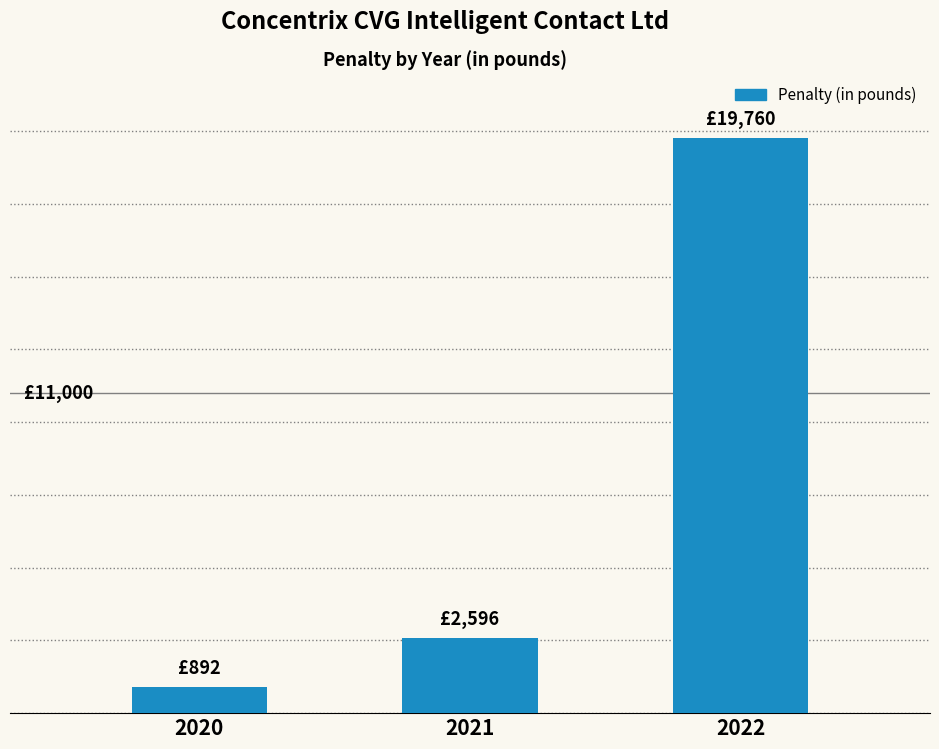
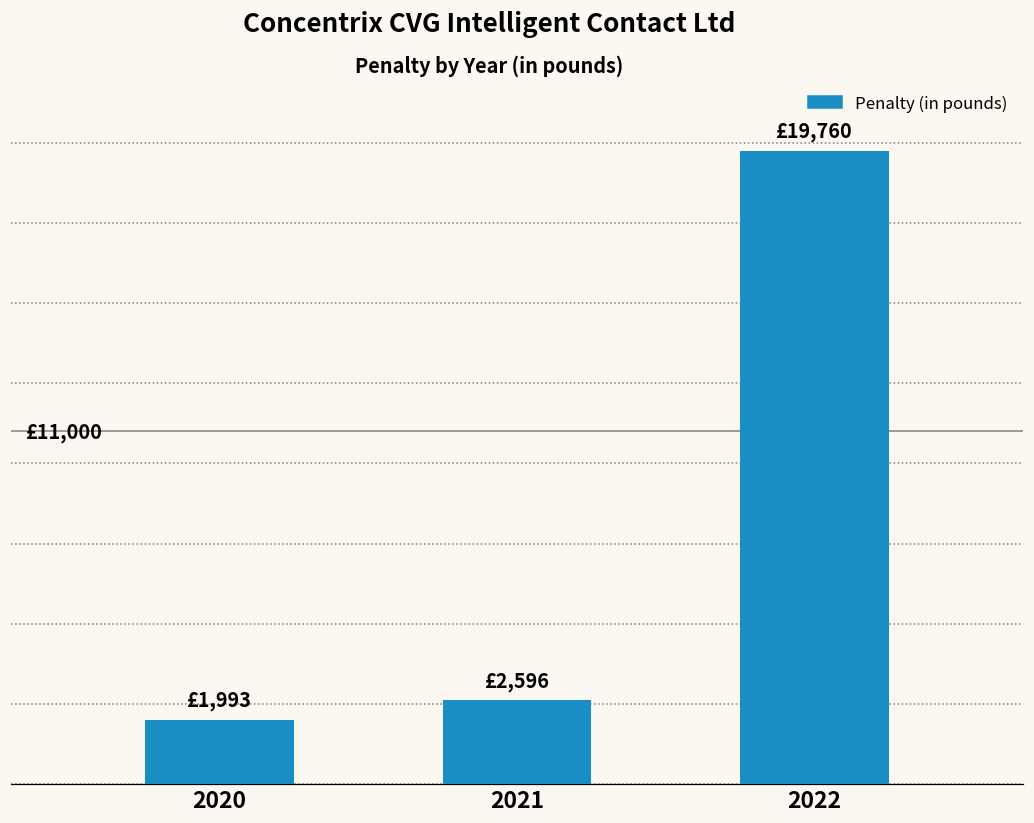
  {
-   "2020": "£892",
+   "2020": "£1,993",
    "2021": "£2,596",
    "2022": "£19,760"
  }
